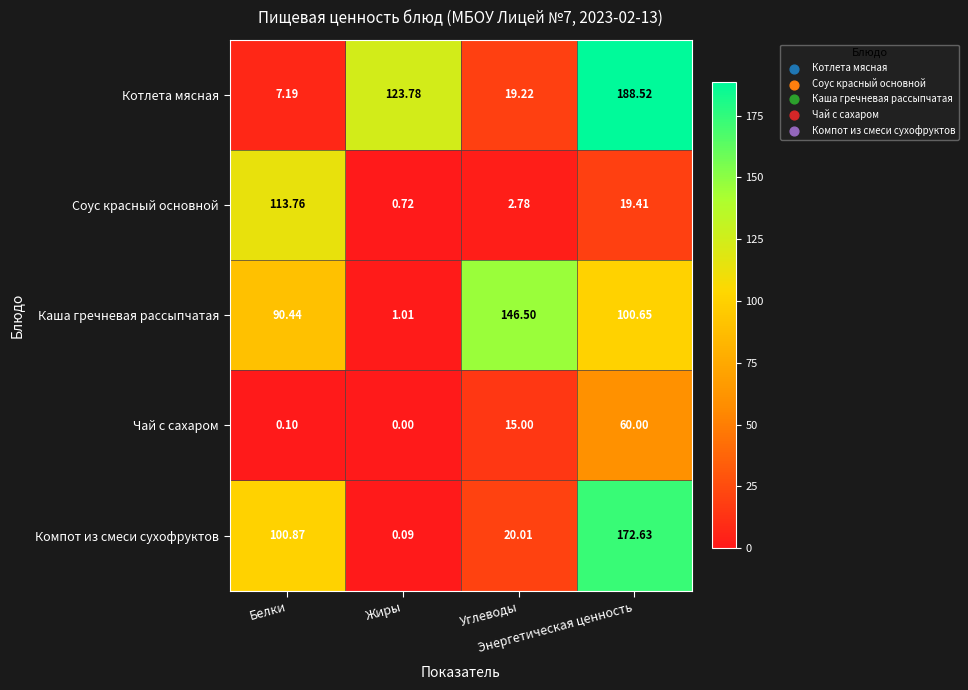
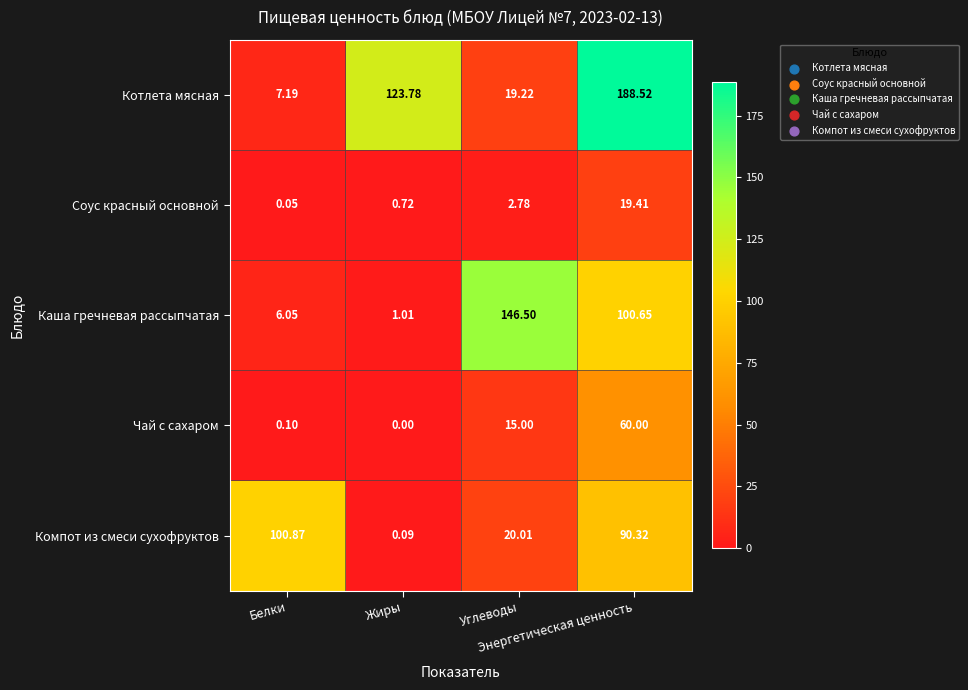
  {
    "Котлета мясная": {
      "Белки": 7.19,
      "Жиры": 123.78,
      "Углеводы": 19.22,
      "Энергетическая ценность": 188.52
    },
    "Соус красный основной": {
-     "Белки": 113.76,
+     "Белки": 0.05,
      "Жиры": 0.72,
      "Углеводы": 2.78,
      "Энергетическая ценность": 19.41
    },
    "Каша гречневая рассыпчатая": {
-     "Белки": 90.44,
+     "Белки": 6.05,
      "Жиры": 1.01,
      "Углеводы": 146.50,
      "Энергетическая ценность": 100.65
    },
    "Чай с сахаром": {
      "Белки": 0.10,
      "Жиры": 0.00,
      "Углеводы": 15.00,
      "Энергетическая ценность": 60.00
    },
    "Компот из смеси сухофруктов": {
      "Белки": 100.87,
      "Жиры": 0.09,
      "Углеводы": 20.01,
-     "Энергетическая ценность": 172.63
+     "Энергетическая ценность": 90.32
    }
  }
